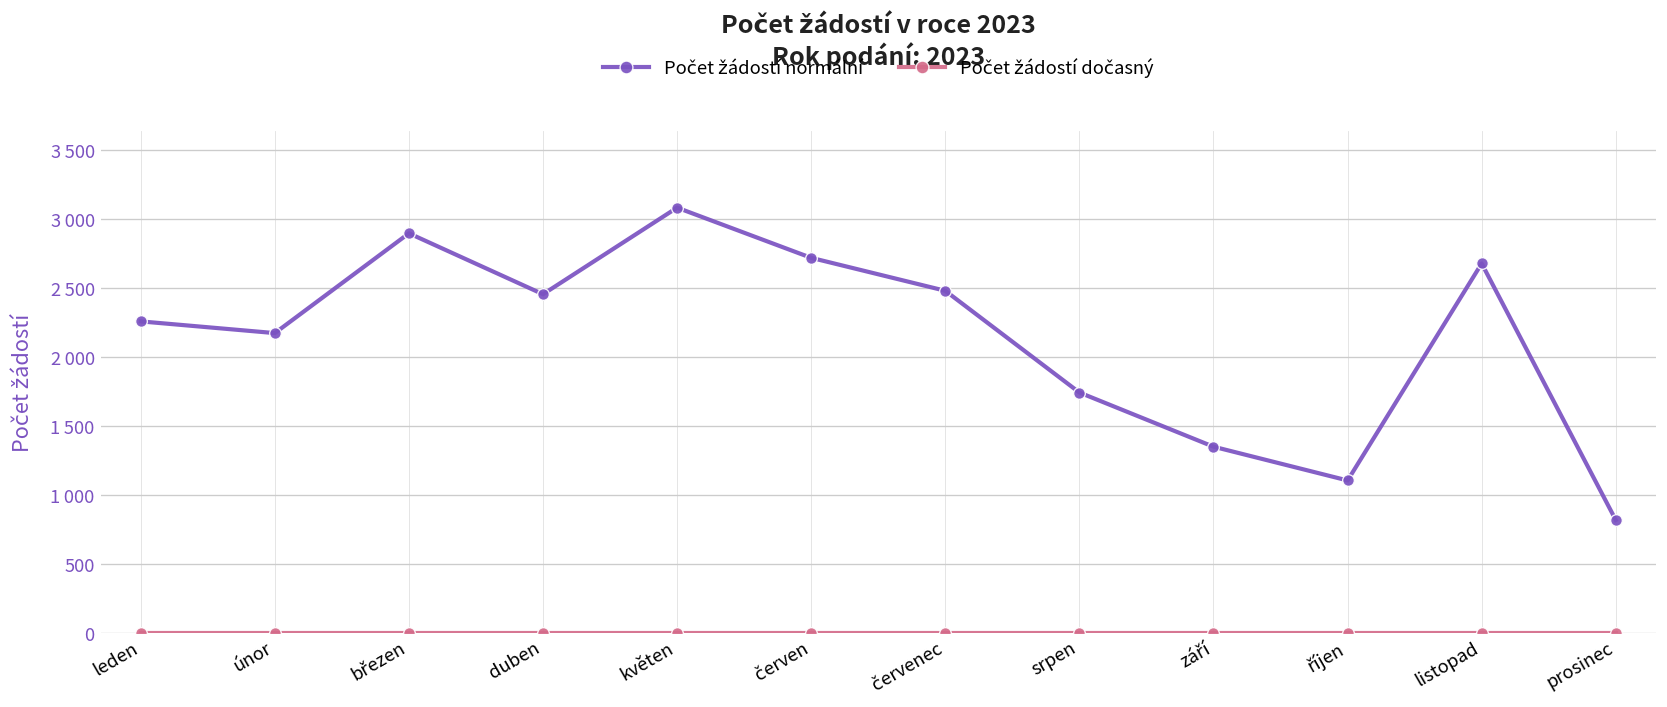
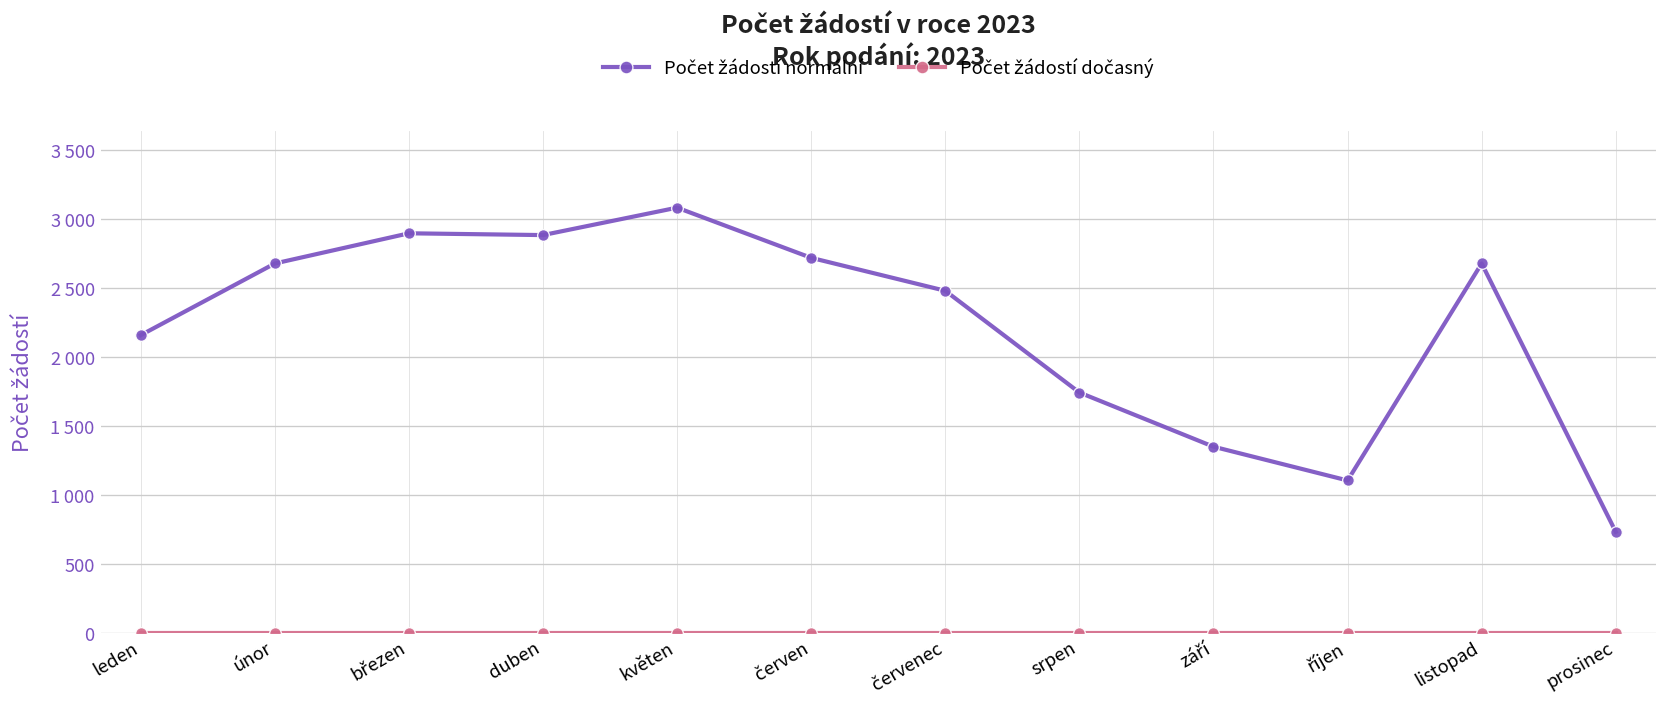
  {
    "Počet žádostí normální": {
-     "leden": 2260,
-     "únor": 2170,
+     "leden": 2160,
+     "únor": 2680,
      "březen": 2900,
-     "duben": 2460,
+     "duben": 2890,
      "květen": 3080,
      "červen": 2720,
      "červenec": 2480,
      "srpen": 1740,
      "září": 1350,
      "říjen": 1110,
      "listopad": 2680,
-     "prosinec": 820
+     "prosinec": 730
    },
    "Počet žádostí dočasný": {
      "leden": 0,
      "únor": 0,
      "březen": 0,
      "duben": 0,
      "květen": 0,
      "červen": 0,
      "červenec": 0,
      "srpen": 0,
      "září": 0,
      "říjen": 0,
      "listopad": 0,
      "prosinec": 0
    }
  }
